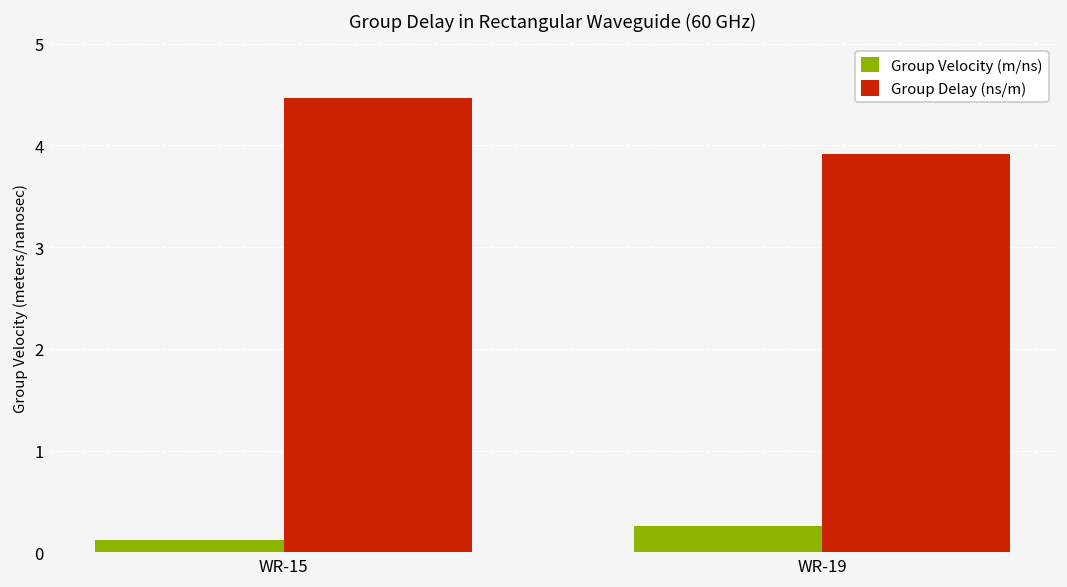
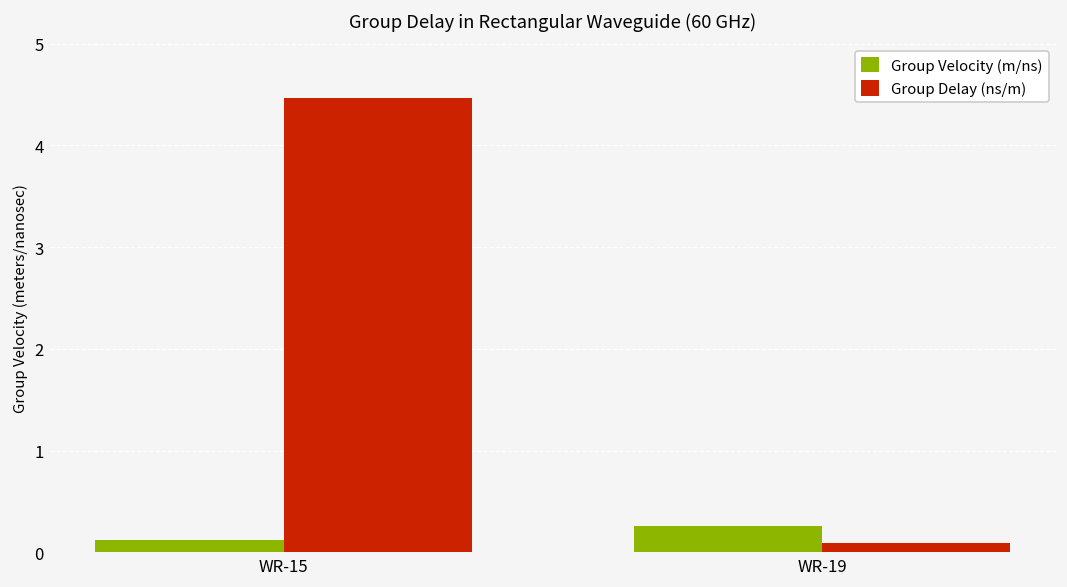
  {
    "Group Velocity (m/ns)": {
      "WR-15": 0.1,
      "WR-19": 0.3
    },
    "Group Delay (ns/m)": {
      "WR-15": 4.5,
-     "WR-19": 3.9
+     "WR-19": 0.1
    }
  }
